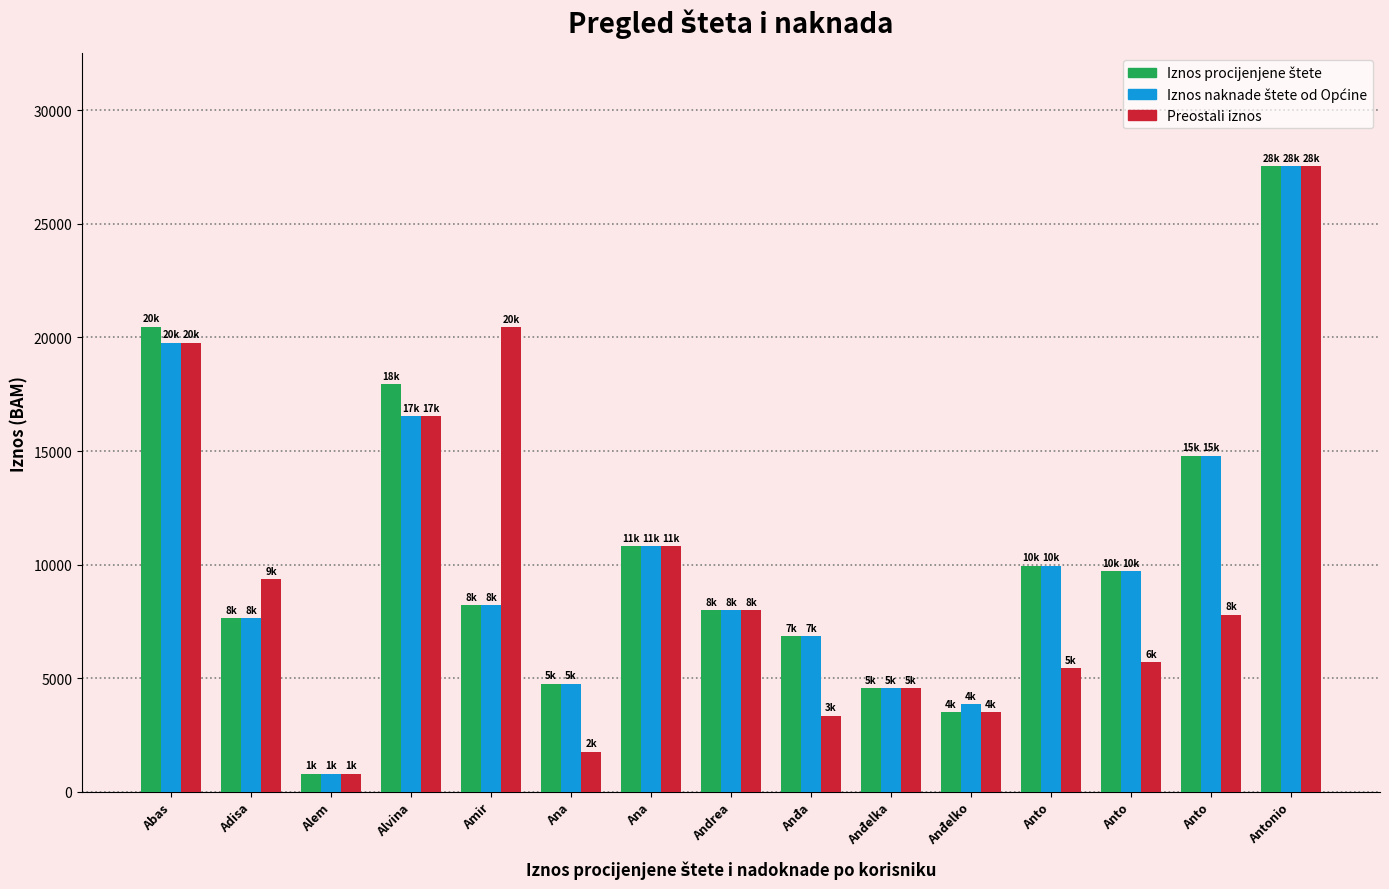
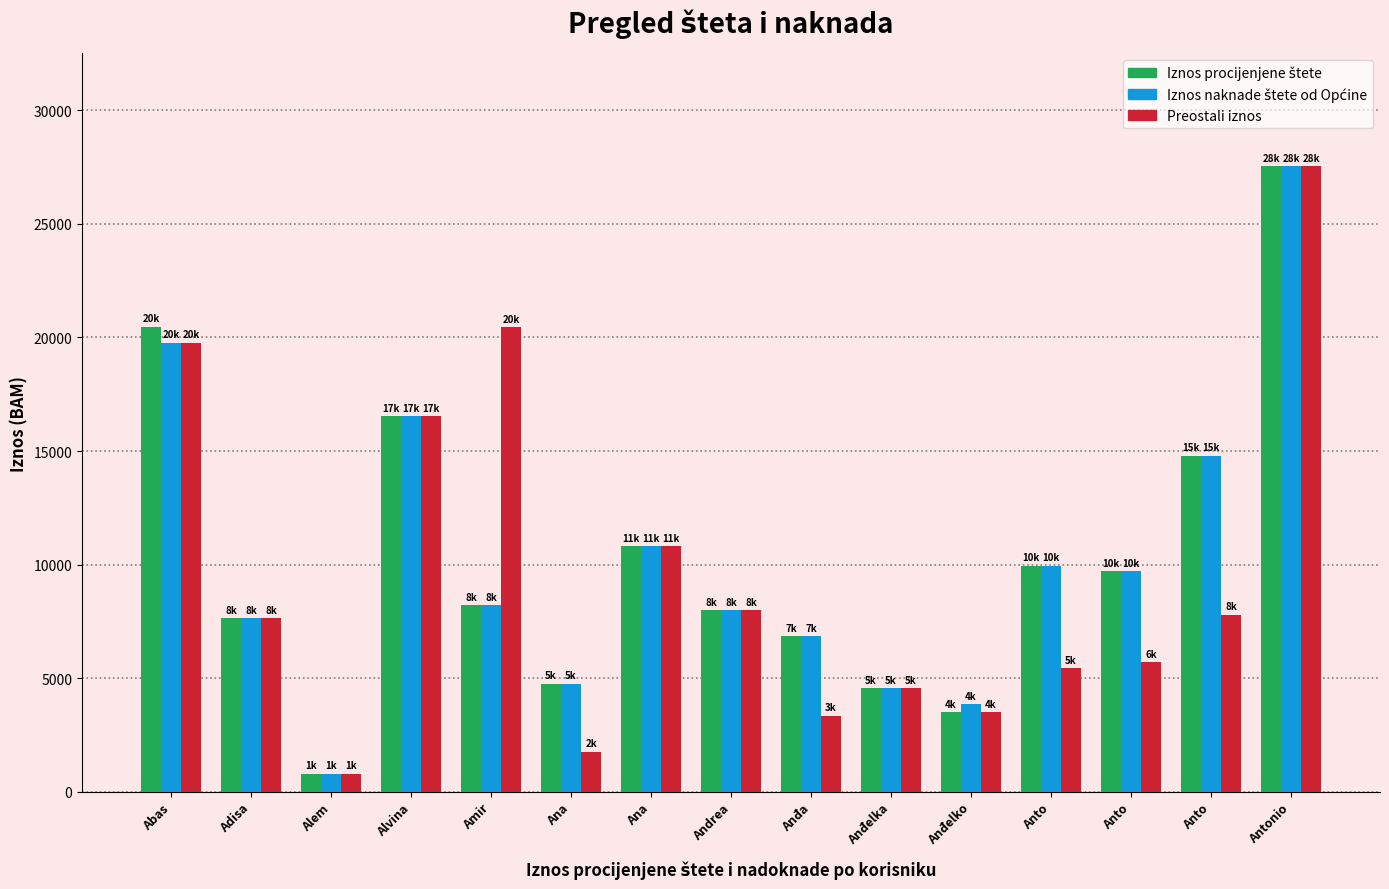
  {
    "Iznos procijenjene štete": {
      "Abas": "20k",
      "Adisa": "8k",
      "Alem": "1k",
-     "Alvina": "18k",
+     "Alvina": "17k",
      "Amir": "8k",
      "Andrea": "8k",
      "Anđa": "7k",
      "Anđelka": "5k",
      "Anđelko": "4k",
      "Antonio": "28k"
    },
    "Iznos naknade štete od Općine": {
      "Abas": "20k",
      "Adisa": "8k",
      "Alem": "1k",
      "Alvina": "17k",
      "Amir": "8k",
      "Andrea": "8k",
      "Anđa": "7k",
      "Anđelka": "5k",
      "Anđelko": "4k",
      "Antonio": "28k"
    },
    "Preostali iznos": {
      "Abas": "20k",
-     "Adisa": "9k",
+     "Adisa": "8k",
      "Alem": "1k",
      "Alvina": "17k",
      "Amir": "20k",
      "Andrea": "8k",
      "Anđa": "3k",
      "Anđelka": "5k",
      "Anđelko": "4k",
      "Antonio": "28k"
    }
  }
